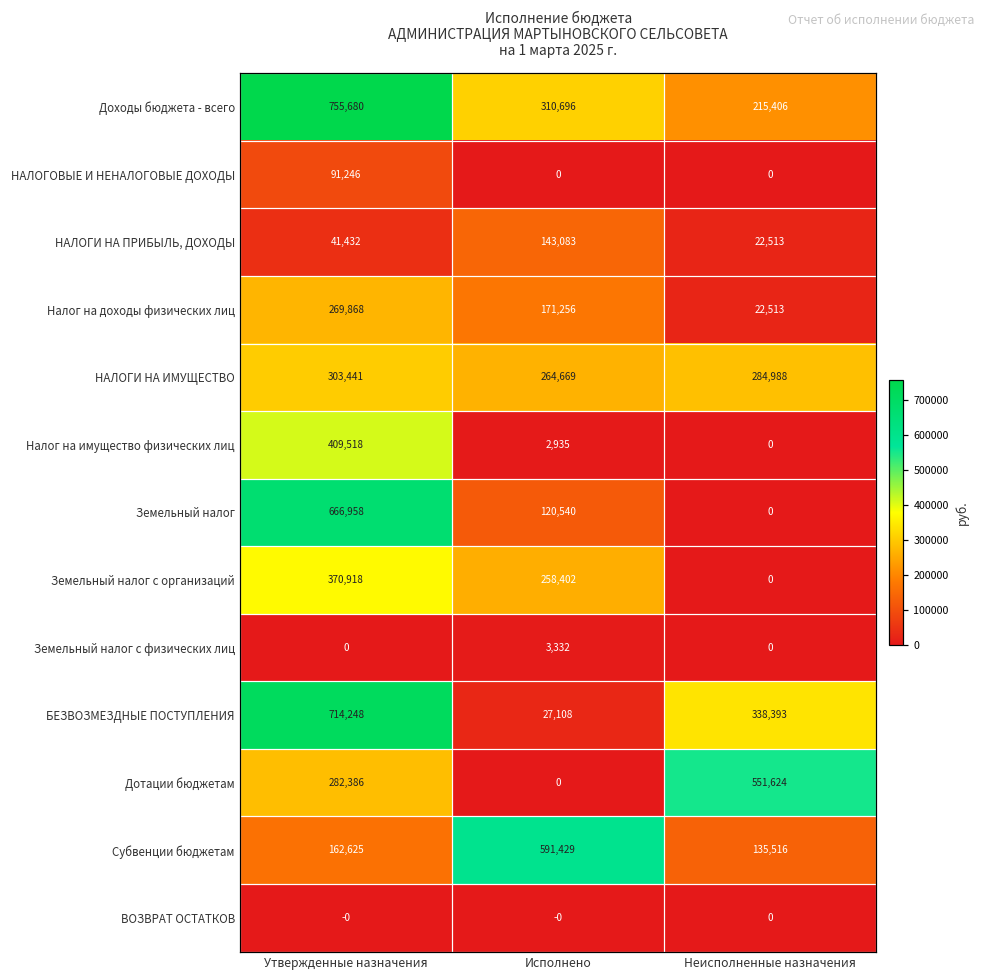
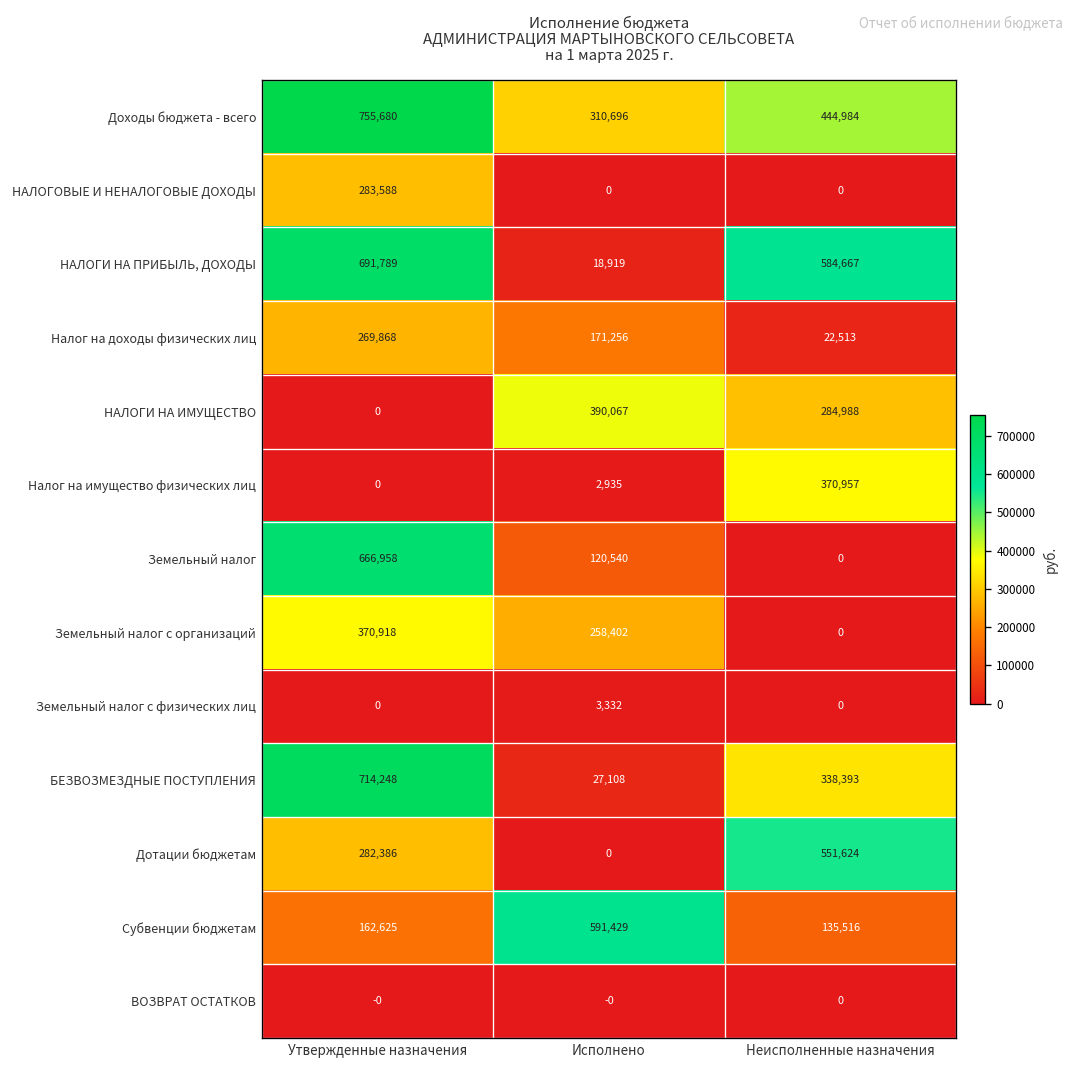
  {
    "Доходы бюджета - всего": {
      "Утвержденные назначения": "755,680",
      "Исполнено": "310,696",
-     "Неисполненные назначения": "215,406"
+     "Неисполненные назначения": "444,984"
    },
    "НАЛОГОВЫЕ И НЕНАЛОГОВЫЕ ДОХОДЫ": {
-     "Утвержденные назначения": "91,246",
+     "Утвержденные назначения": "283,588",
      "Исполнено": "0",
      "Неисполненные назначения": "0"
    },
    "НАЛОГИ НА ПРИБЫЛЬ, ДОХОДЫ": {
-     "Утвержденные назначения": "41,432",
-     "Исполнено": "143,083",
-     "Неисполненные назначения": "22,513"
+     "Утвержденные назначения": "691,789",
+     "Исполнено": "18,919",
+     "Неисполненные назначения": "584,667"
    },
    "Налог на доходы физических лиц": {
      "Утвержденные назначения": "269,868",
      "Исполнено": "171,256",
      "Неисполненные назначения": "22,513"
    },
    "НАЛОГИ НА ИМУЩЕСТВО": {
-     "Утвержденные назначения": "303,441",
-     "Исполнено": "264,669",
+     "Утвержденные назначения": "0",
+     "Исполнено": "390,067",
      "Неисполненные назначения": "284,988"
    },
    "Налог на имущество физических лиц": {
-     "Утвержденные назначения": "409,518",
+     "Утвержденные назначения": "0",
      "Исполнено": "2,935",
-     "Неисполненные назначения": "0"
+     "Неисполненные назначения": "370,957"
    },
    "Земельный налог": {
      "Утвержденные назначения": "666,958",
      "Исполнено": "120,540",
      "Неисполненные назначения": "0"
    },
    "Земельный налог с организаций": {
      "Утвержденные назначения": "370,918",
      "Исполнено": "258,402",
      "Неисполненные назначения": "0"
    },
    "Земельный налог с физических лиц": {
      "Утвержденные назначения": "0",
      "Исполнено": "3,332",
      "Неисполненные назначения": "0"
    },
    "БЕЗВОЗМЕЗДНЫЕ ПОСТУПЛЕНИЯ": {
      "Утвержденные назначения": "714,248",
      "Исполнено": "27,108",
      "Неисполненные назначения": "338,393"
    },
    "Дотации бюджетам": {
      "Утвержденные назначения": "282,386",
      "Исполнено": "0",
      "Неисполненные назначения": "551,624"
    },
    "Субвенции бюджетам": {
      "Утвержденные назначения": "162,625",
      "Исполнено": "591,429",
      "Неисполненные назначения": "135,516"
    },
    "ВОЗВРАТ ОСТАТКОВ": {
      "Утвержденные назначения": "-0",
      "Исполнено": "-0",
      "Неисполненные назначения": "0"
    }
  }
